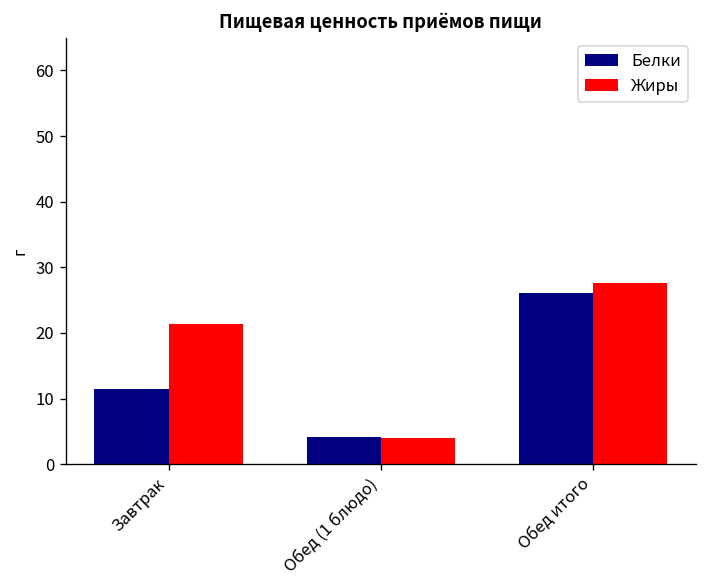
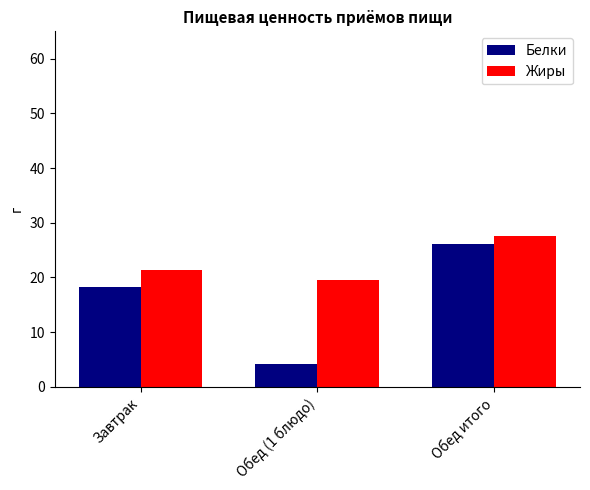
  {
    "Белки": {
-     "Завтрак": 12,
+     "Завтрак": 18,
      "Обед (1 блюдо)": 4,
      "Обед итого": 26
    },
    "Жиры": {
      "Завтрак": 21,
-     "Обед (1 блюдо)": 4,
+     "Обед (1 блюдо)": 20,
      "Обед итого": 28
    }
  }
